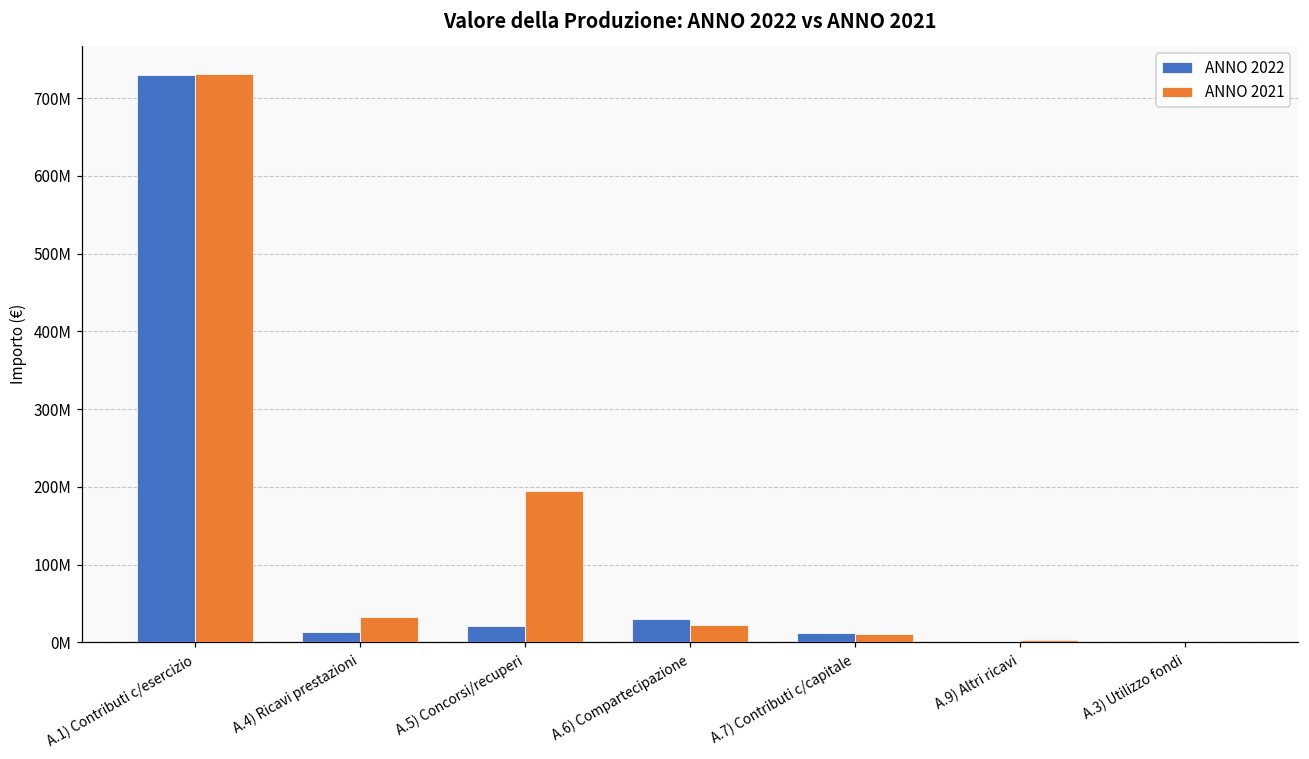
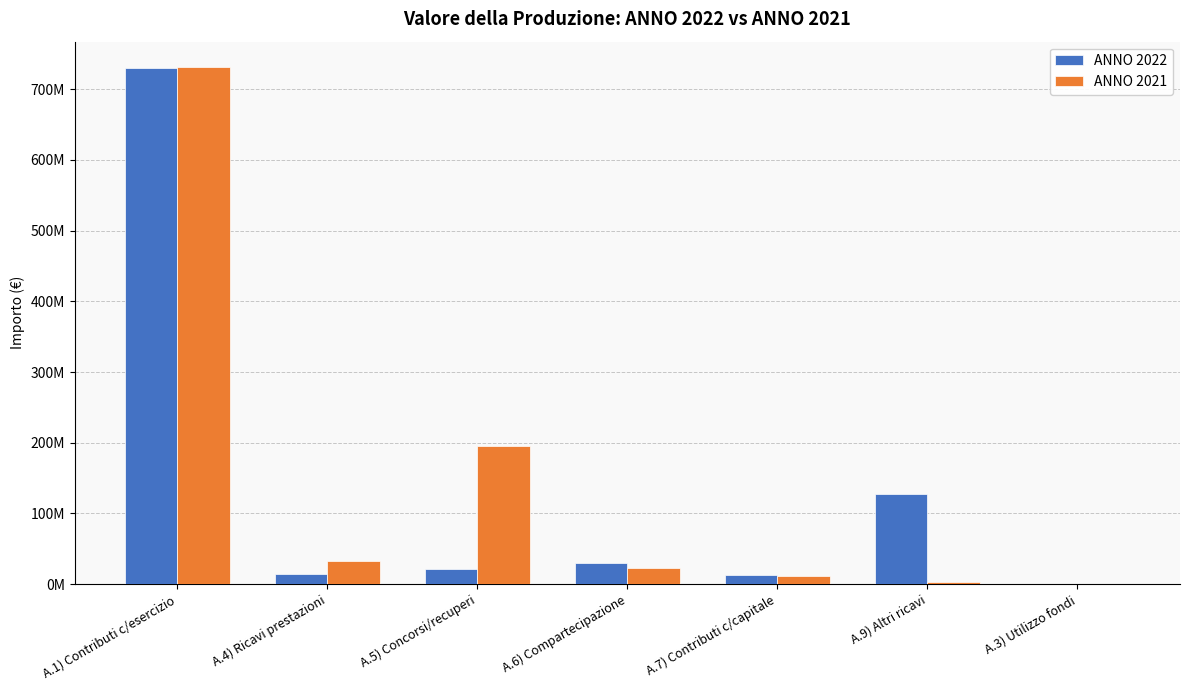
  {
    "ANNO 2022": {
      "A.1) Contributi c/esercizio": 730000000,
      "A.4) Ricavi prestazioni": 10000000,
      "A.5) Concorsi/recuperi": 20000000,
      "A.6) Compartecipazione": 30000000,
      "A.7) Contributi c/capitale": 10000000,
-     "A.9) Altri ricavi": 0
+     "A.9) Altri ricavi": 130000000
    },
    "ANNO 2021": {
      "A.1) Contributi c/esercizio": 730000000,
      "A.4) Ricavi prestazioni": 30000000,
      "A.5) Concorsi/recuperi": 190000000,
      "A.6) Compartecipazione": 20000000,
      "A.7) Contributi c/capitale": 10000000
    }
  }
